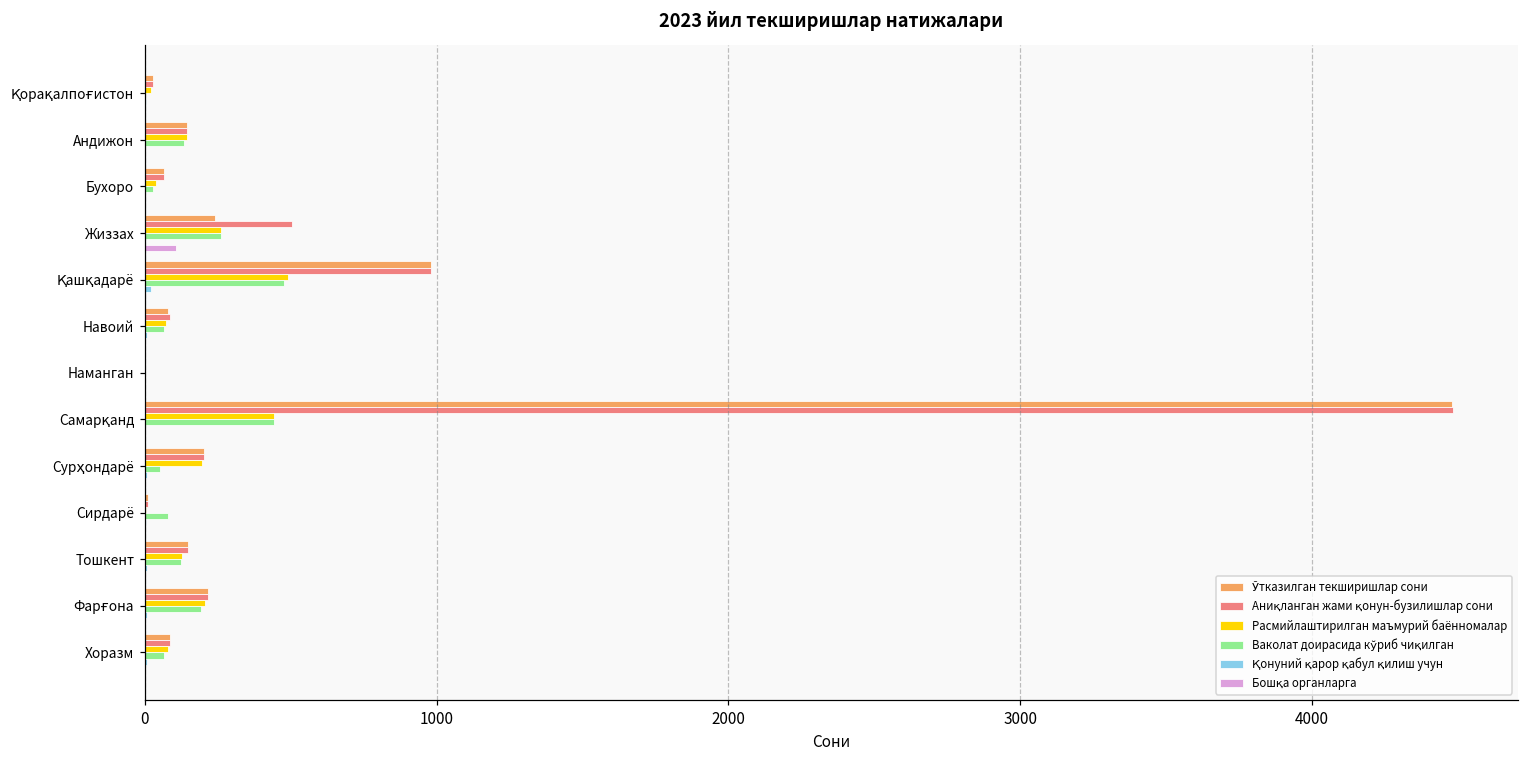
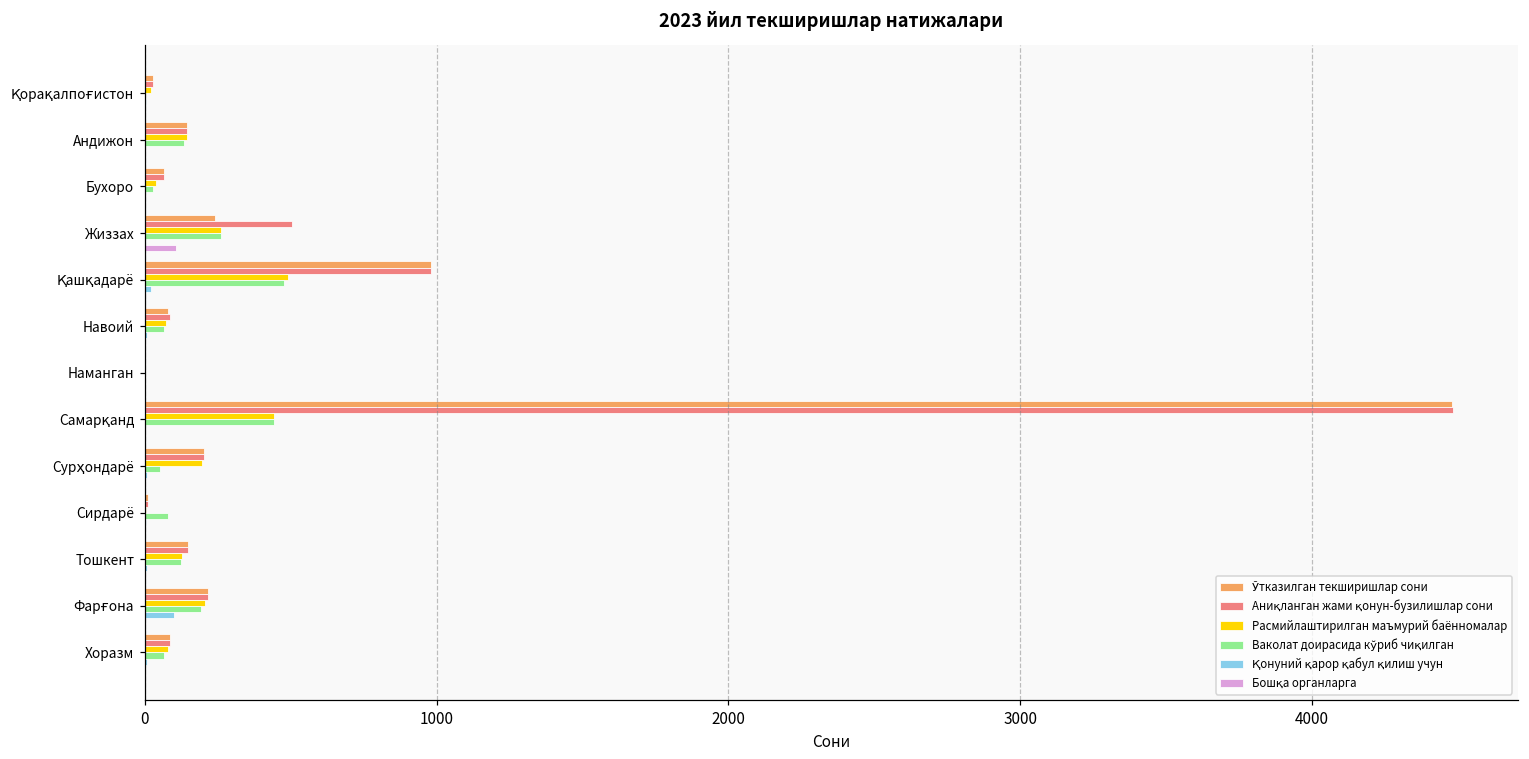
  {
    "Расмийлаштирилган маъмурий баённомалар": {
      "Қорақалпоғистон": 20,
      "Андижон": 140,
      "Бухоро": 40,
      "Жиззах": 260,
      "Қашқадарё": 490,
      "Навоий": 70,
      "Наманган": 0,
      "Самарқанд": 440,
      "Сурҳондарё": 200,
      "Тошкент": 130,
      "Фарғона": 210,
      "Хоразм": 80
    },
    "Ваколат доирасида кўриб чиқилган": {
      "Андижон": 140,
      "Бухоро": 30,
      "Жиззах": 260,
      "Қашқадарё": 480,
      "Навоий": 70,
      "Наманган": 0,
      "Самарқанд": 440,
      "Сурҳондарё": 50,
      "Сирдарё": 80,
      "Тошкент": 120,
      "Фарғона": 190,
      "Хоразм": 70
    },
    "Қонуний қарор қабул қилиш учун": {
      "Бухоро": 0,
      "Қашқадарё": 20,
      "Наманган": 0,
      "Самарқанд": 0,
-     "Фарғона": 10
+     "Фарғона": 100
    },
    "Бошқа органларга": {
      "Қорақалпоғистон": 0,
      "Андижон": 0,
      "Бухоро": 0,
      "Жиззах": 110,
      "Қашқадарё": 0,
      "Навоий": 0,
      "Наманган": 0,
      "Самарқанд": 0,
      "Сурҳондарё": 0,
      "Сирдарё": 0,
      "Тошкент": 0,
      "Фарғона": 0,
      "Хоразм": 0
    }
  }
